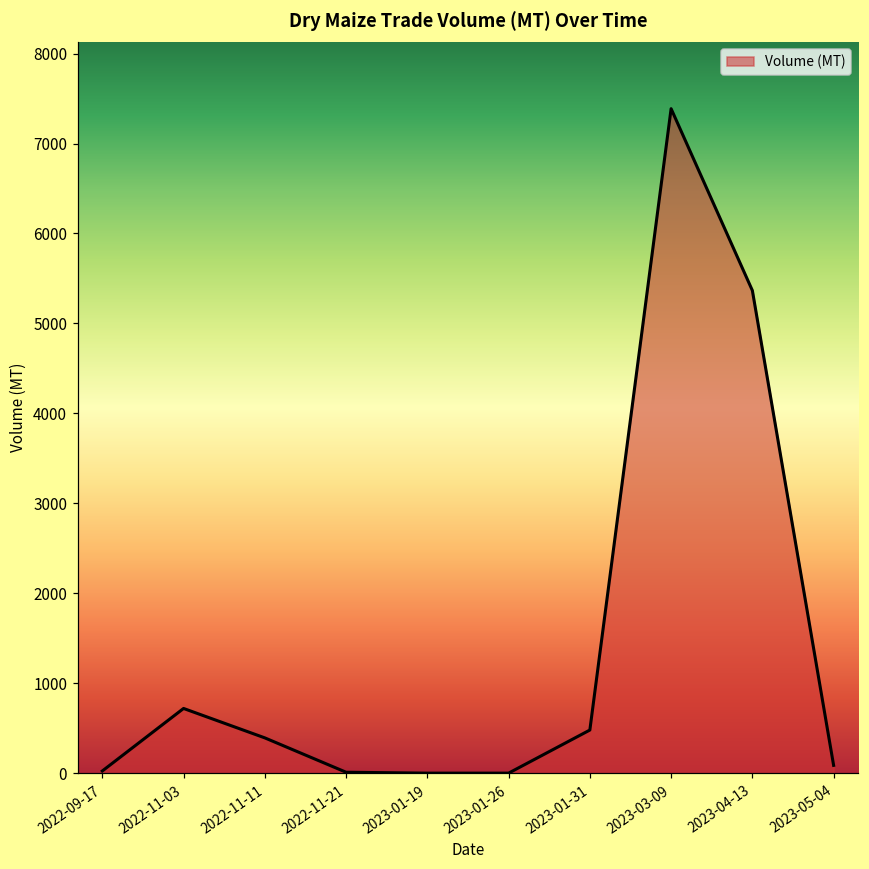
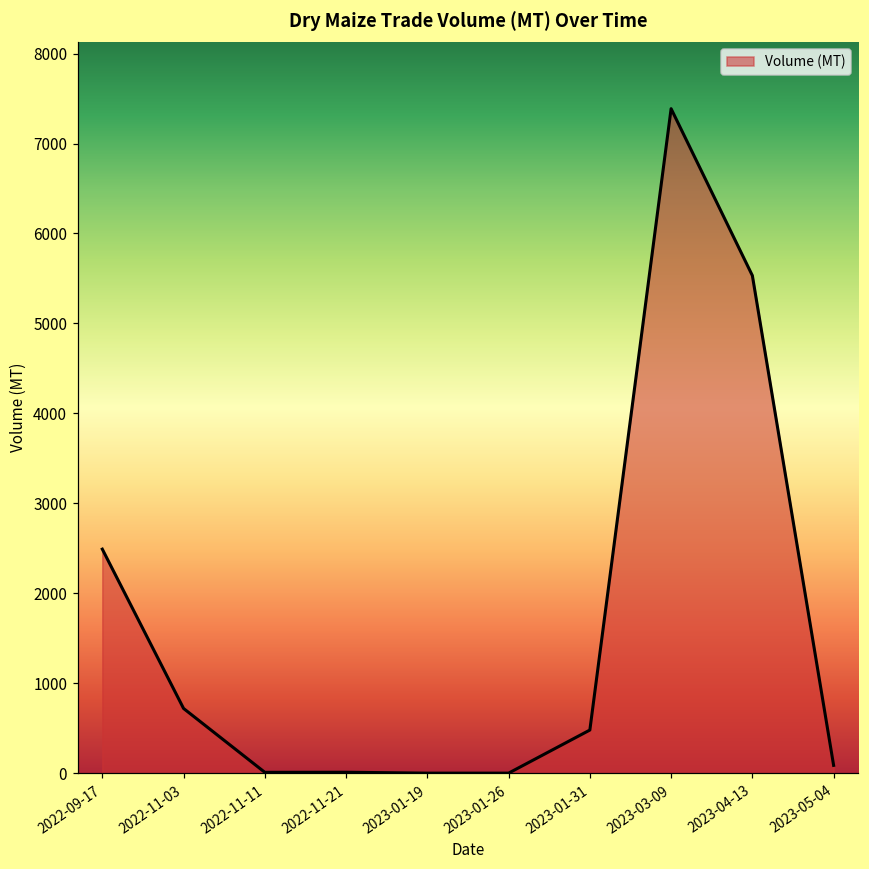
  {
-   "2022-09-17": 0,
+   "2022-09-17": 2500,
    "2022-11-03": 700,
-   "2022-11-11": 400,
+   "2022-11-11": 0,
    "2022-11-21": 0,
    "2023-01-19": 0,
    "2023-01-26": 0,
    "2023-01-31": 500,
    "2023-03-09": 7400,
-   "2023-04-13": 5400,
+   "2023-04-13": 5500,
    "2023-05-04": 100
  }
